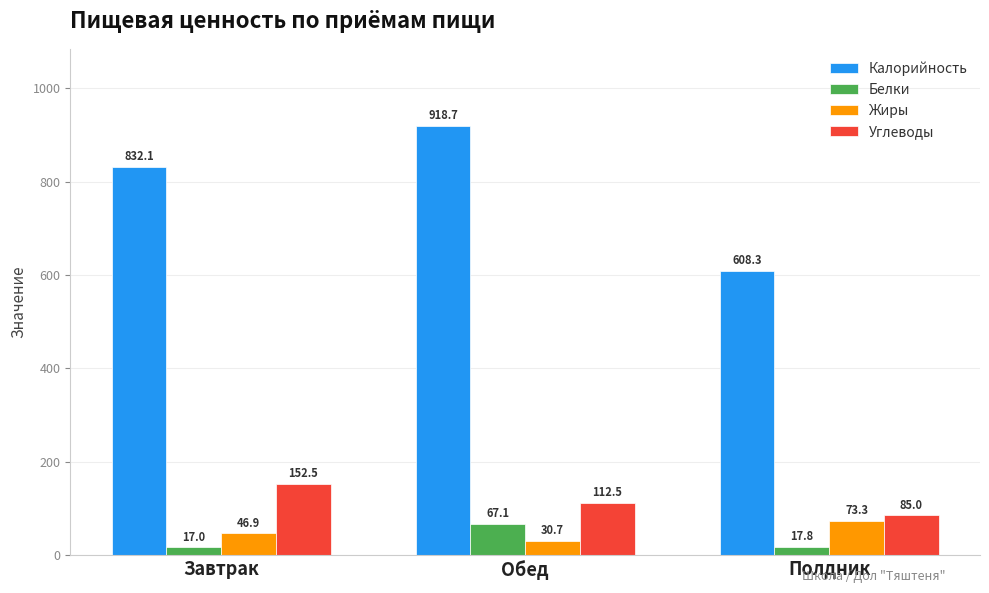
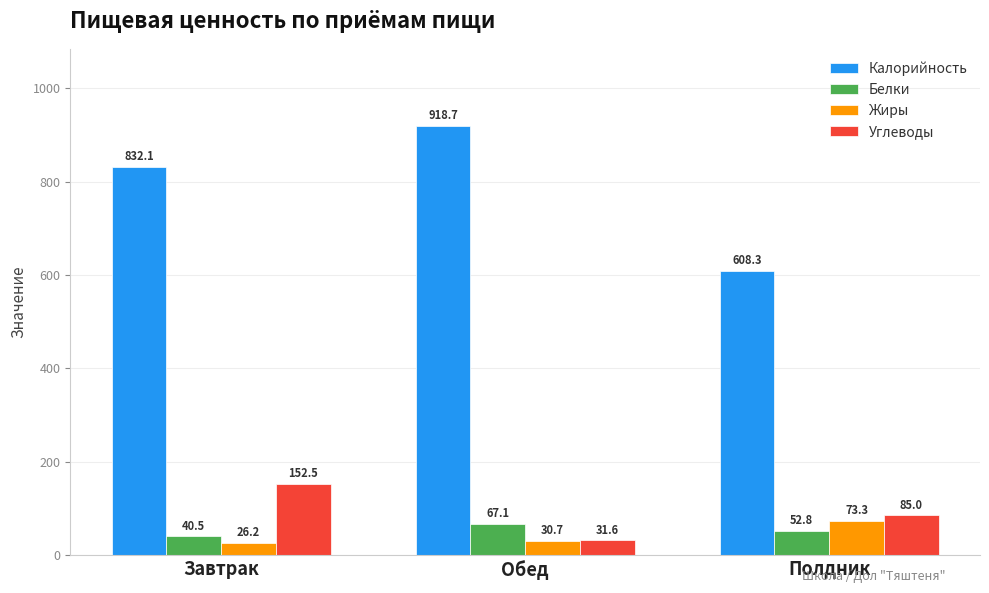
  {
    "Калорийность": {
      "Завтрак": 832.1,
      "Обед": 918.7,
      "Полдник": 608.3
    },
    "Белки": {
-     "Завтрак": 17.0,
+     "Завтрак": 40.5,
      "Обед": 67.1,
-     "Полдник": 17.8
+     "Полдник": 52.8
    },
    "Жиры": {
-     "Завтрак": 46.9,
+     "Завтрак": 26.2,
      "Обед": 30.7,
      "Полдник": 73.3
    },
    "Углеводы": {
      "Завтрак": 152.5,
-     "Обед": 112.5,
+     "Обед": 31.6,
      "Полдник": 85.0
    }
  }
